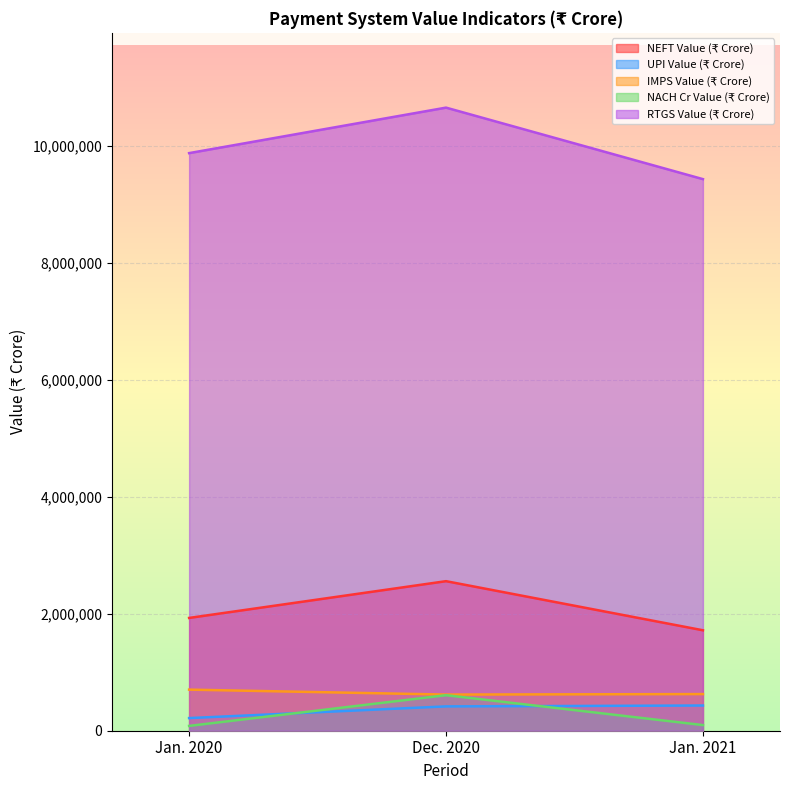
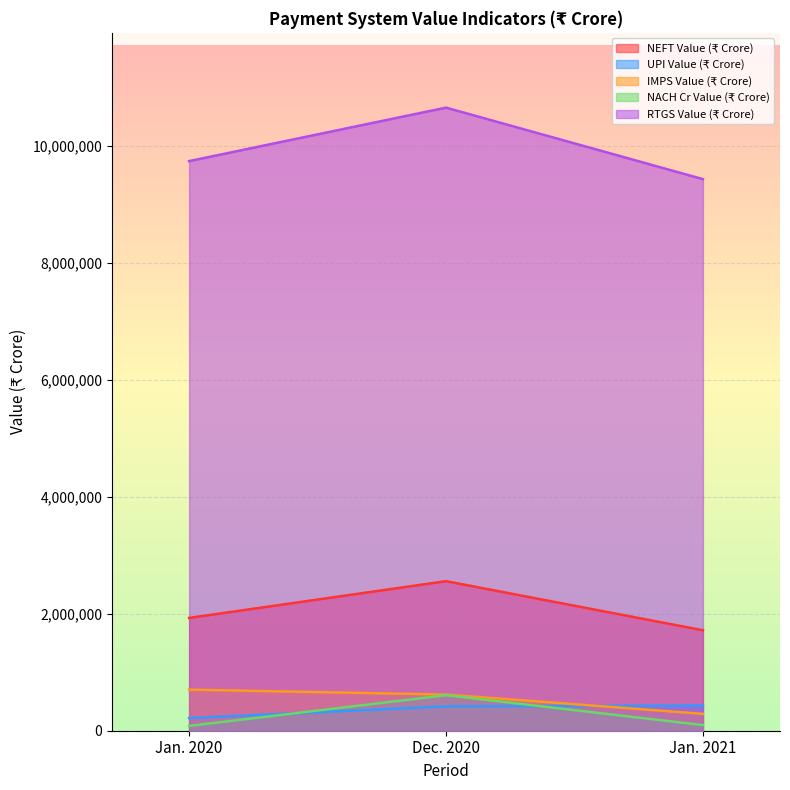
  {
    "NEFT Value (₹ Crore)": {
      "Jan. 2020": "1,900,000",
      "Dec. 2020": "2,600,000",
      "Jan. 2021": "1,700,000"
    },
    "UPI Value (₹ Crore)": {
      "Jan. 2020": "200,000",
      "Dec. 2020": "400,000",
      "Jan. 2021": "400,000"
    },
    "IMPS Value (₹ Crore)": {
      "Jan. 2020": "700,000",
-     "Jan. 2021": "600,000"
+     "Jan. 2021": "300,000"
    },
    "NACH Cr Value (₹ Crore)": {
      "Jan. 2020": "100,000",
      "Jan. 2021": "100,000"
    },
    "RTGS Value (₹ Crore)": {
-     "Jan. 2020": "9,900,000",
+     "Jan. 2020": "9,700,000",
      "Dec. 2020": "10,700,000",
      "Jan. 2021": "9,400,000"
    }
  }
